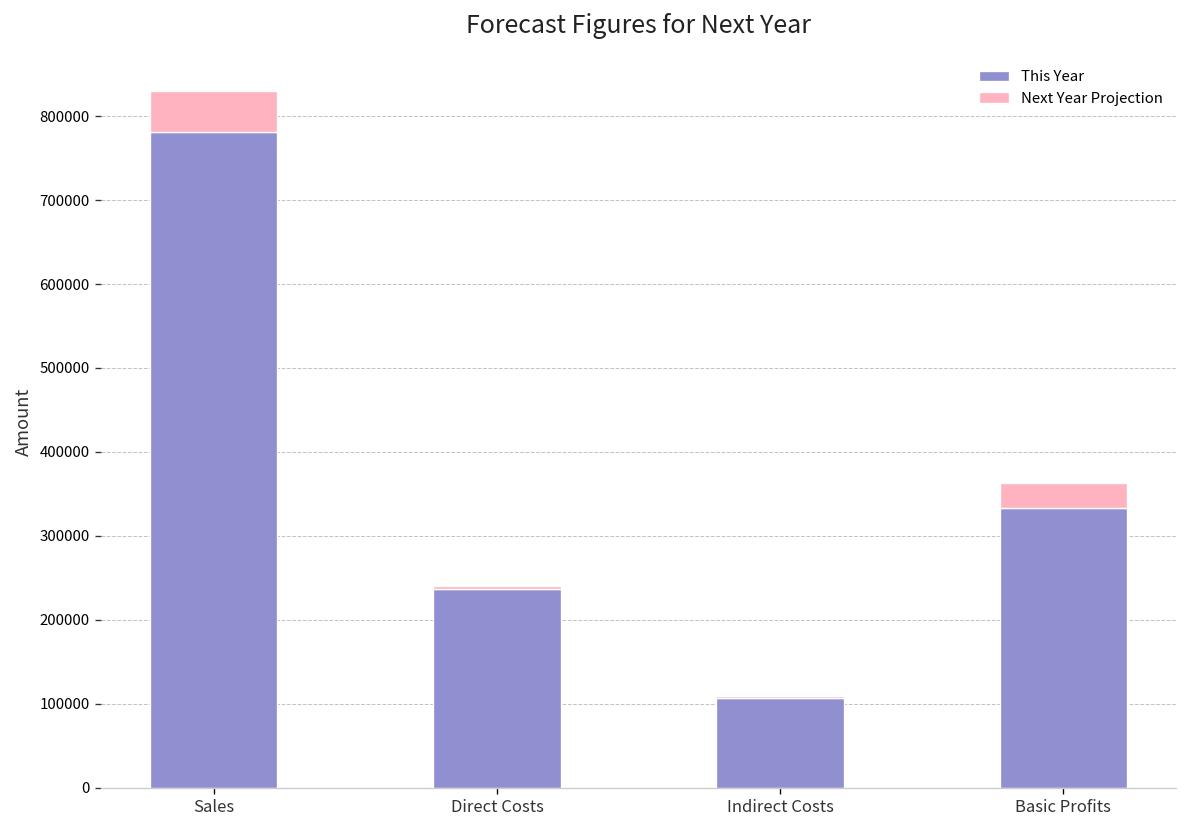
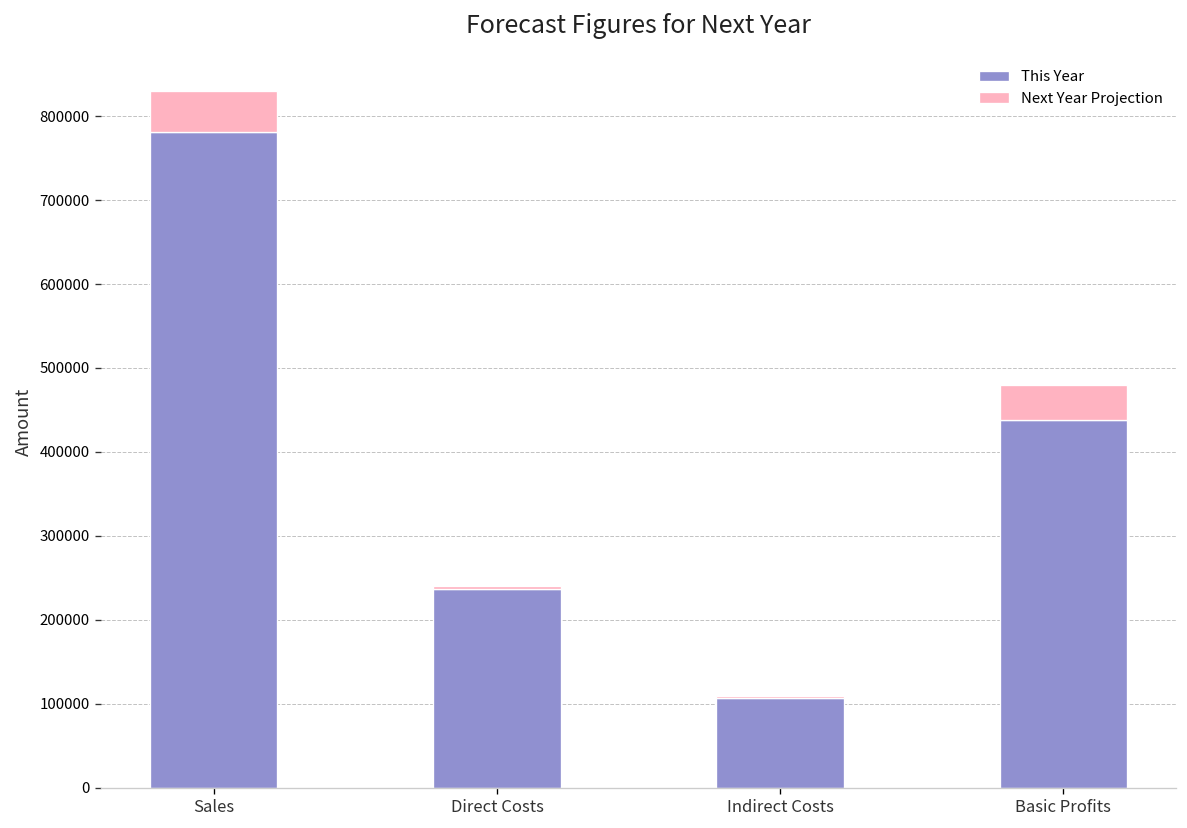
  {
    "This Year": {
      "Sales": 780000,
      "Direct Costs": 240000,
      "Indirect Costs": 110000,
-     "Basic Profits": 330000
+     "Basic Profits": 440000
    },
    "Next Year Projection": {
      "Sales": 50000,
-     "Basic Profits": 30000
+     "Basic Profits": 40000
    }
  }
